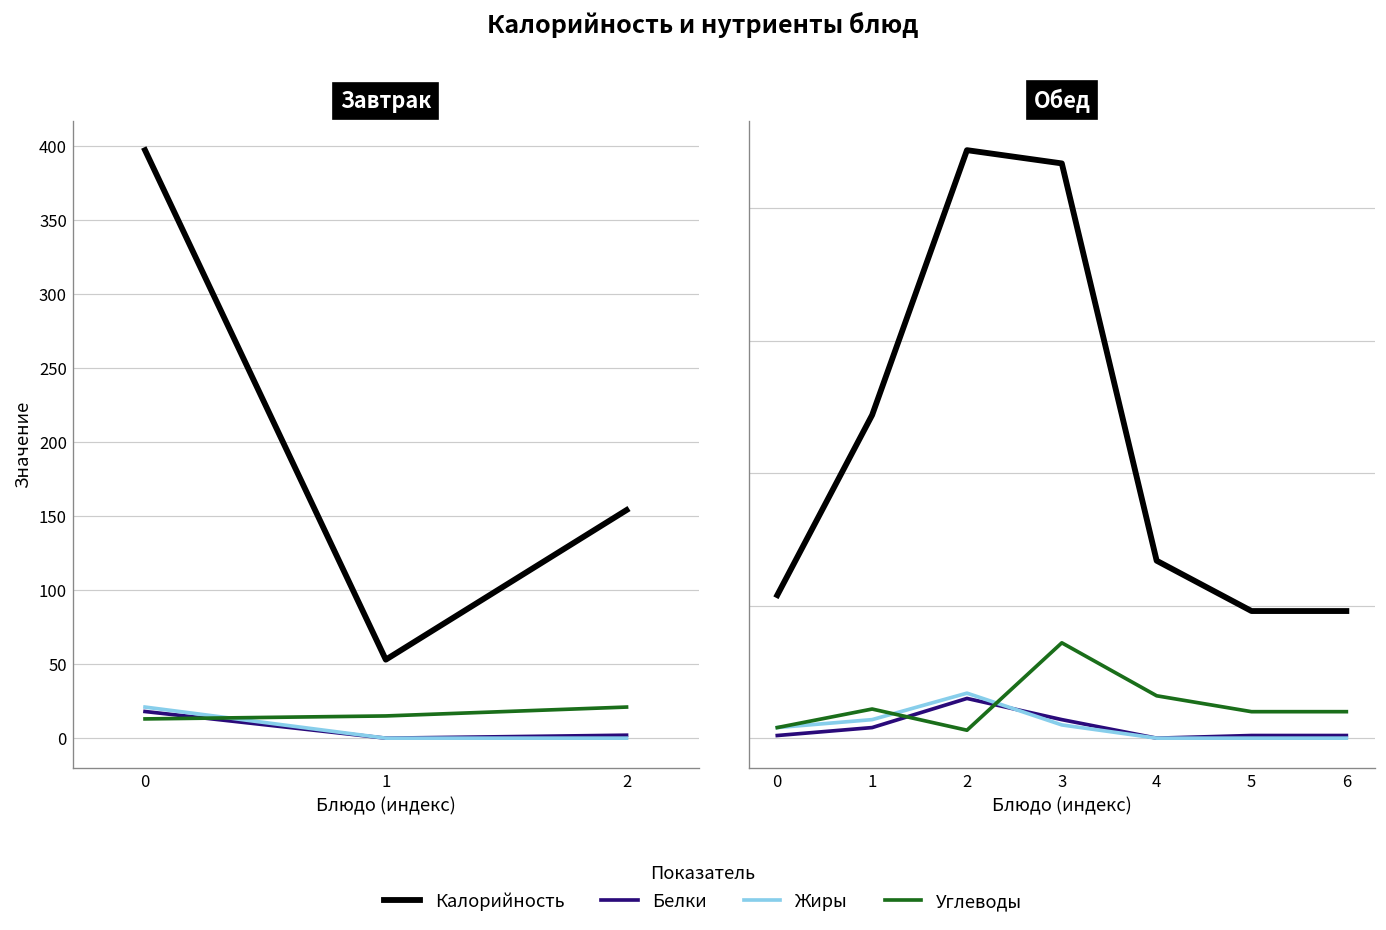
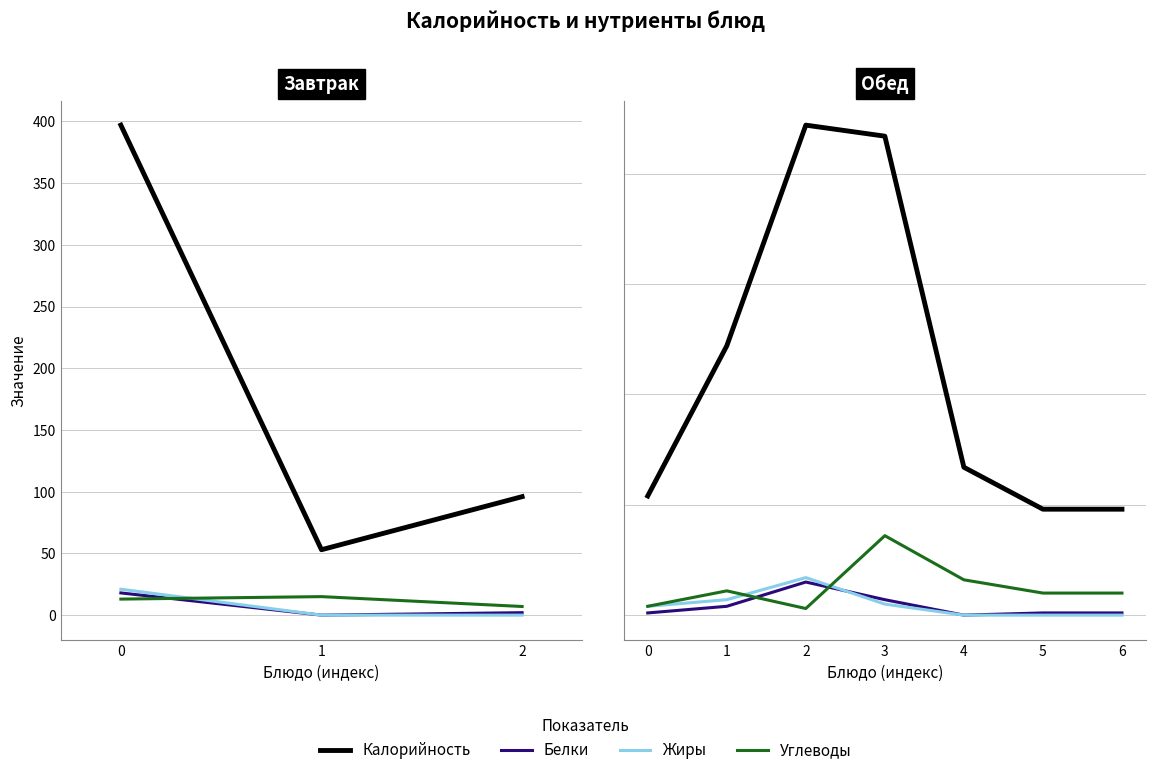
  {
    "Завтрак": {
      "Калорийность": {
        "0": 397,
        "1": 53,
-       "2": 154
+       "2": 96
      },
      "Белки": {
        "0": 18
      },
      "Жиры": {
        "0": 21
      },
      "Углеводы": {
        "0": 13,
        "1": 15,
-       "2": 21
+       "2": 7
      }
    }
  }
